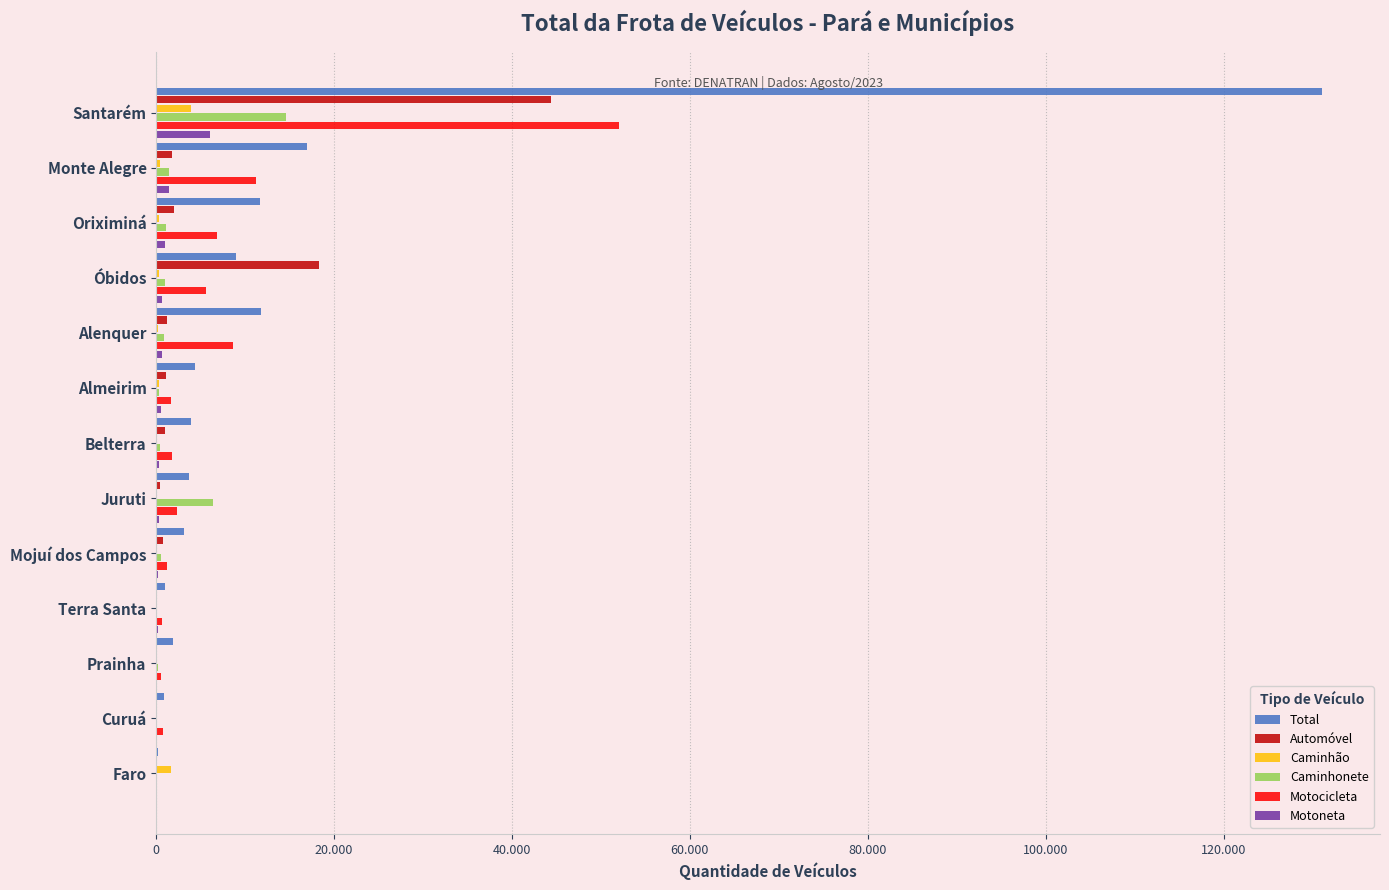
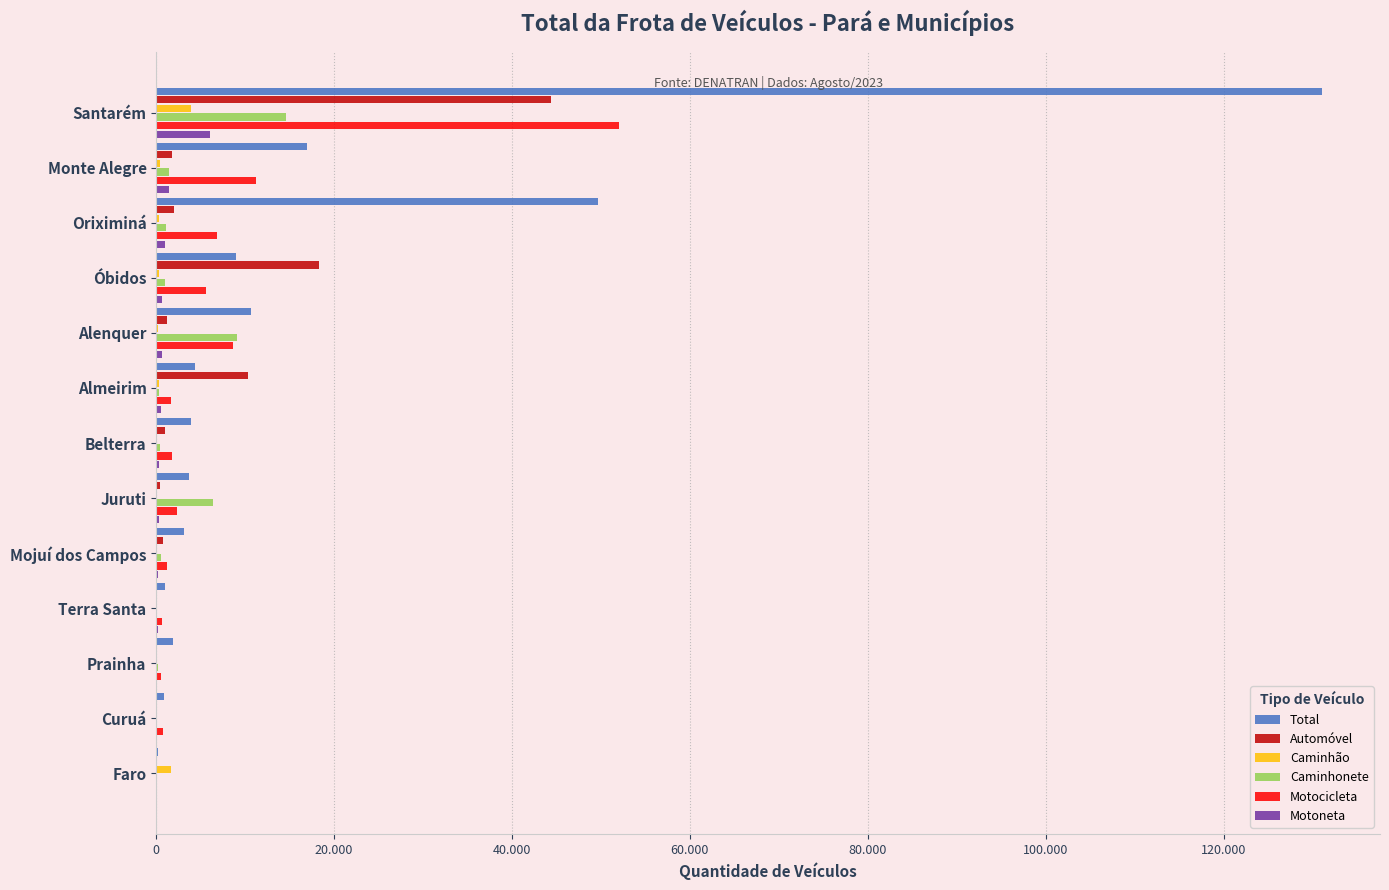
  {
    "Total": {
      "Santarém": 131,
      "Monte Alegre": 17,
-     "Oriximiná": 12,
+     "Oriximiná": 50,
      "Óbidos": 9,
-     "Alenquer": 12,
+     "Alenquer": 11,
      "Almeirim": 4,
      "Belterra": 4,
      "Juruti": 4,
      "Mojuí dos Campos": 3,
      "Terra Santa": 1,
      "Prainha": 2,
      "Curuá": 1
    },
    "Automóvel": {
      "Santarém": 44,
      "Monte Alegre": 2,
      "Oriximiná": 2,
      "Óbidos": 18,
      "Alenquer": 1,
-     "Almeirim": 1,
+     "Almeirim": 10,
      "Belterra": 1,
      "Juruti": 0,
      "Mojuí dos Campos": 1
    },
    "Caminhão": {
      "Santarém": 4,
      "Monte Alegre": 0,
      "Oriximiná": 0,
      "Almeirim": 0,
      "Faro": 2
    },
    "Caminhonete": {
      "Santarém": 15,
      "Monte Alegre": 1,
      "Oriximiná": 1,
      "Óbidos": 1,
-     "Alenquer": 1,
+     "Alenquer": 9,
      "Almeirim": 0,
      "Belterra": 0,
      "Juruti": 6,
      "Mojuí dos Campos": 1
    },
    "Motocicleta": {
      "Santarém": 52,
      "Monte Alegre": 11,
      "Oriximiná": 7,
      "Óbidos": 6,
      "Alenquer": 9,
      "Almeirim": 2,
      "Belterra": 2,
      "Juruti": 2,
      "Mojuí dos Campos": 1,
      "Terra Santa": 1,
      "Prainha": 0,
      "Curuá": 1
    },
    "Motoneta": {
      "Santarém": 6,
      "Monte Alegre": 1,
      "Oriximiná": 1,
      "Óbidos": 1,
      "Alenquer": 1,
      "Almeirim": 0,
      "Belterra": 0,
      "Juruti": 0
    }
  }
